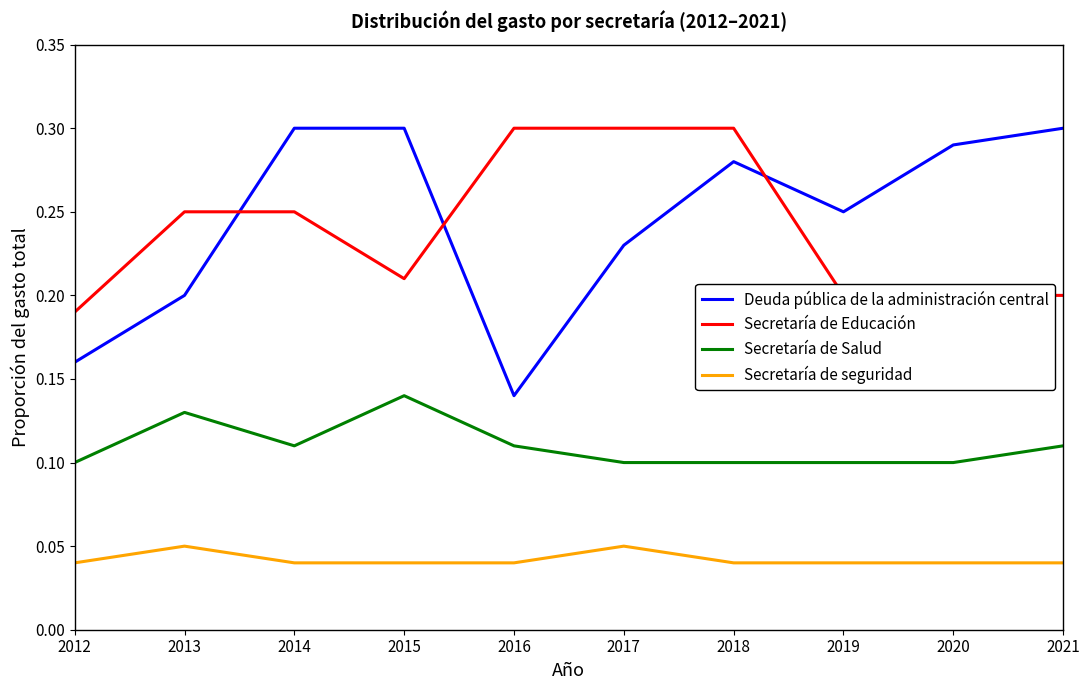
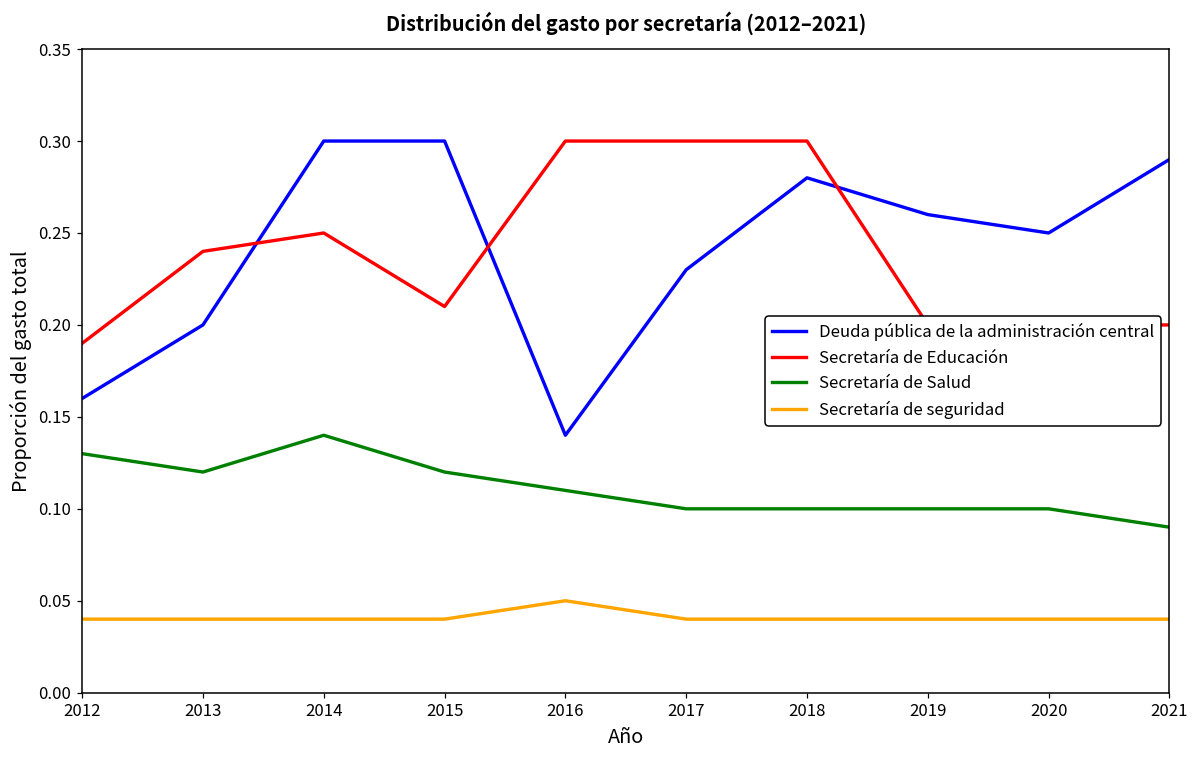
  {
    "Deuda pública de la administración central": {
      "2012": 0.16,
      "2013": 0.20,
      "2014": 0.30,
      "2015": 0.30,
      "2016": 0.14,
      "2017": 0.23,
      "2018": 0.28,
-     "2019": 0.25,
-     "2020": 0.29,
-     "2021": 0.30
+     "2019": 0.26,
+     "2020": 0.25,
+     "2021": 0.29
    },
    "Secretaría de Educación": {
      "2012": 0.19,
-     "2013": 0.25,
+     "2013": 0.24,
      "2014": 0.25,
      "2015": 0.21,
      "2016": 0.30,
      "2017": 0.30,
      "2018": 0.30,
      "2021": 0.20
    },
    "Secretaría de Salud": {
-     "2012": 0.10,
-     "2013": 0.13,
-     "2014": 0.11,
-     "2015": 0.14,
+     "2012": 0.13,
+     "2013": 0.12,
+     "2014": 0.14,
+     "2015": 0.12,
      "2016": 0.11,
      "2017": 0.10,
      "2018": 0.10,
      "2019": 0.10,
      "2020": 0.10,
-     "2021": 0.11
+     "2021": 0.09
    },
    "Secretaría de seguridad": {
      "2012": 0.04,
-     "2013": 0.05,
+     "2013": 0.04,
      "2014": 0.04,
      "2015": 0.04,
-     "2016": 0.04,
-     "2017": 0.05,
+     "2016": 0.05,
+     "2017": 0.04,
      "2018": 0.04,
      "2019": 0.04,
      "2020": 0.04,
      "2021": 0.04
    }
  }
